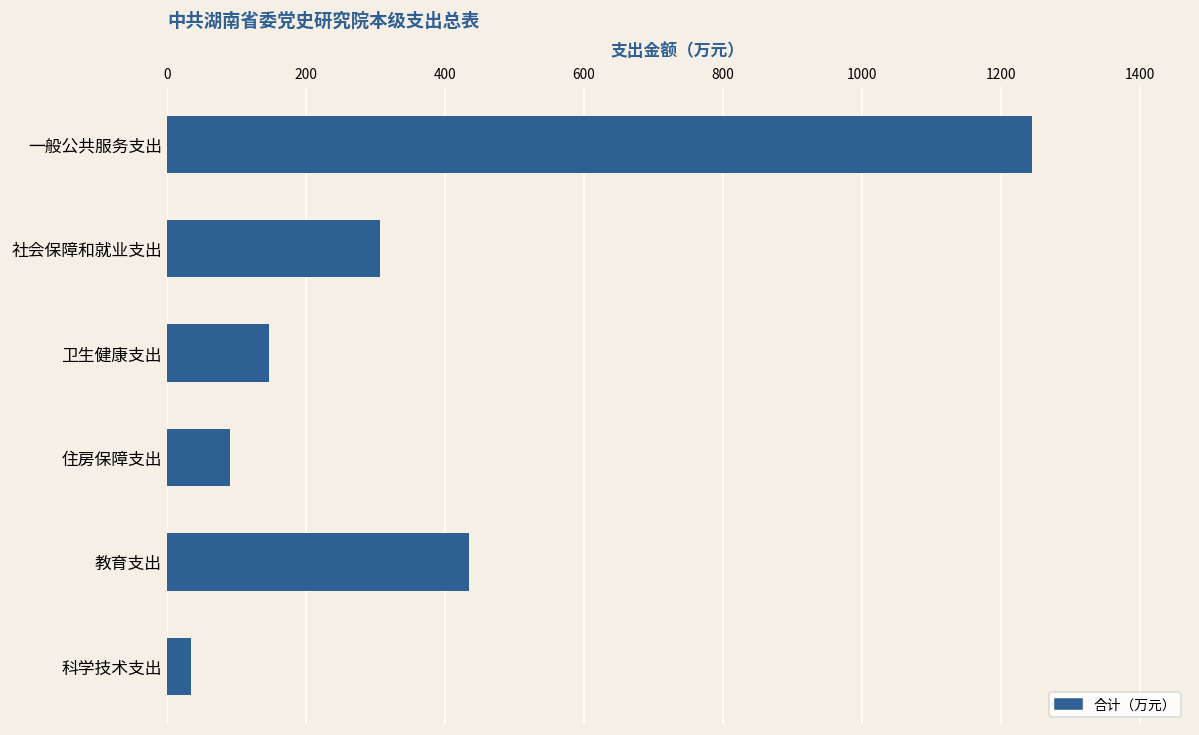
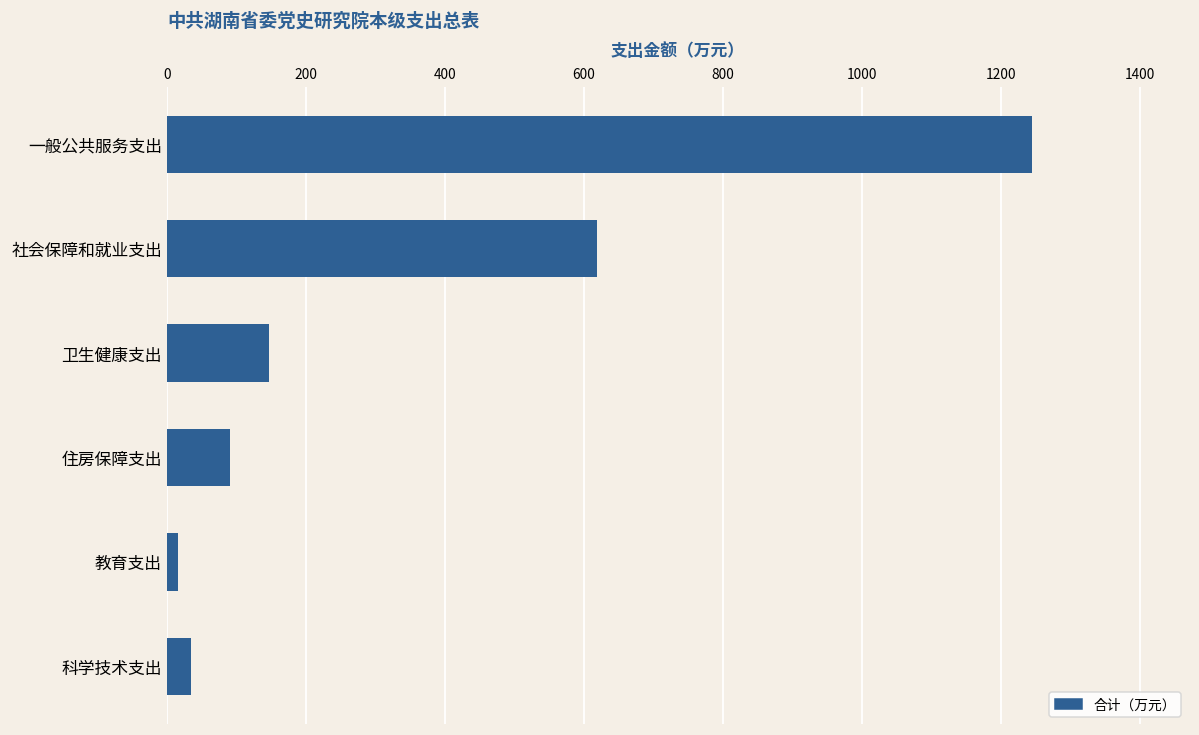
  {
    "一般公共服务支出": 1250,
-   "社会保障和就业支出": 310,
+   "社会保障和就业支出": 620,
    "卫生健康支出": 150,
    "住房保障支出": 90,
-   "教育支出": 430,
+   "教育支出": 20,
    "科学技术支出": 30
  }
